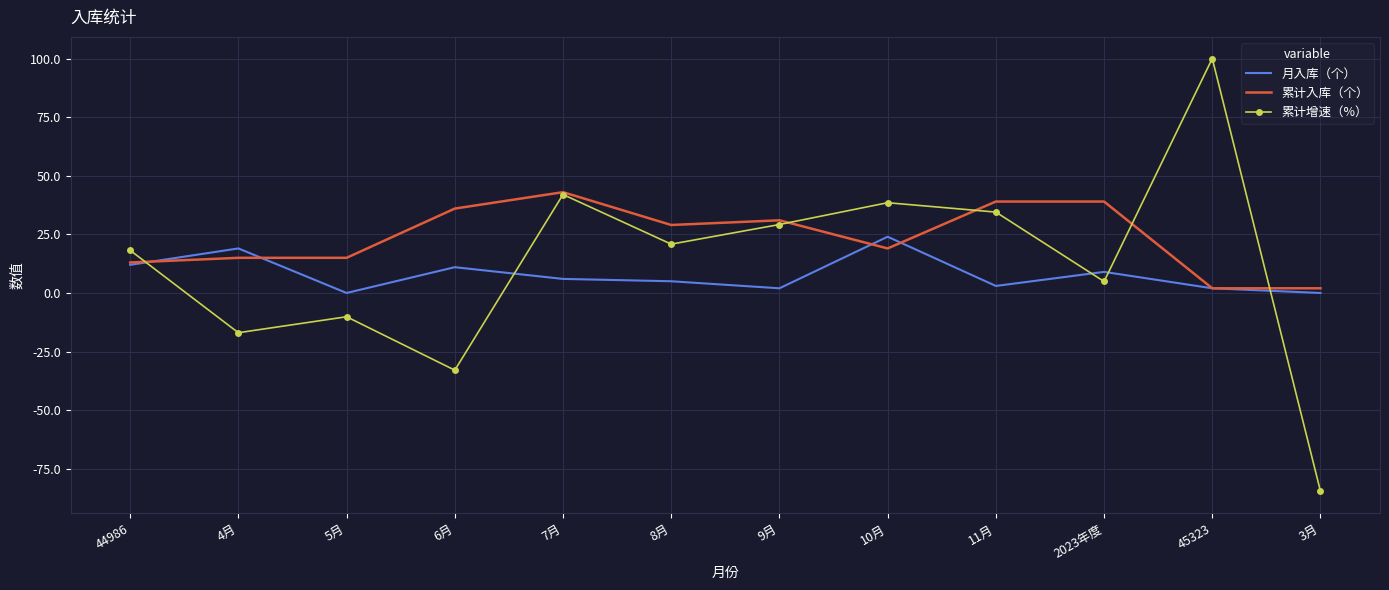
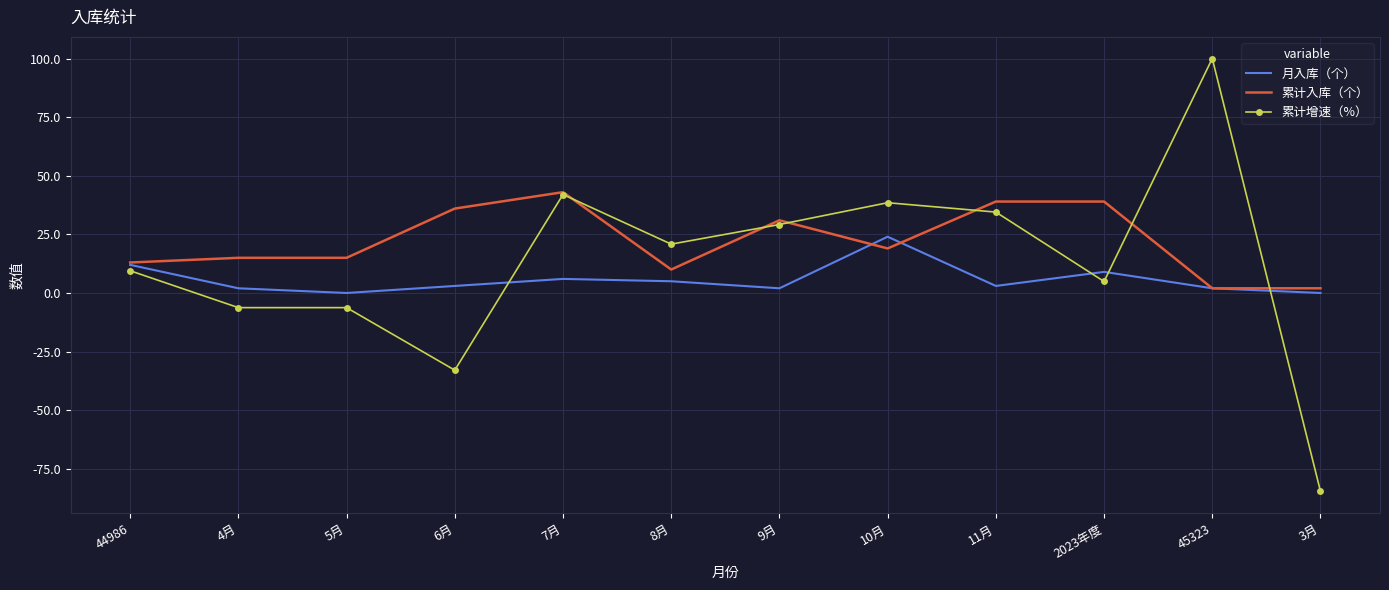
  {
    "月入库（个）": {
-     "4月": 19,
+     "4月": 2,
      "5月": 0,
-     "6月": 11,
+     "6月": 3,
      "7月": 6,
      "8月": 5,
      "9月": 2,
      "10月": 24,
      "11月": 3,
      "2023年度": 9,
      "3月": 0
    },
    "累计入库（个）": {
      "4月": 15,
      "5月": 15,
      "6月": 36,
-     "8月": 29,
+     "8月": 10,
      "9月": 31,
      "10月": 19,
      "11月": 39,
      "2023年度": 39,
      "3月": 2
    },
    "累计增速（%）": {
-     "44986": 18,
-     "4月": -17,
-     "5月": -10,
+     "44986": 9,
+     "4月": -6,
+     "5月": -6,
      "6月": -33,
      "8月": 21,
      "9月": 29,
      "10月": 39,
      "11月": 35,
      "2023年度": 5,
      "45323": 100,
      "3月": -85
    }
  }
